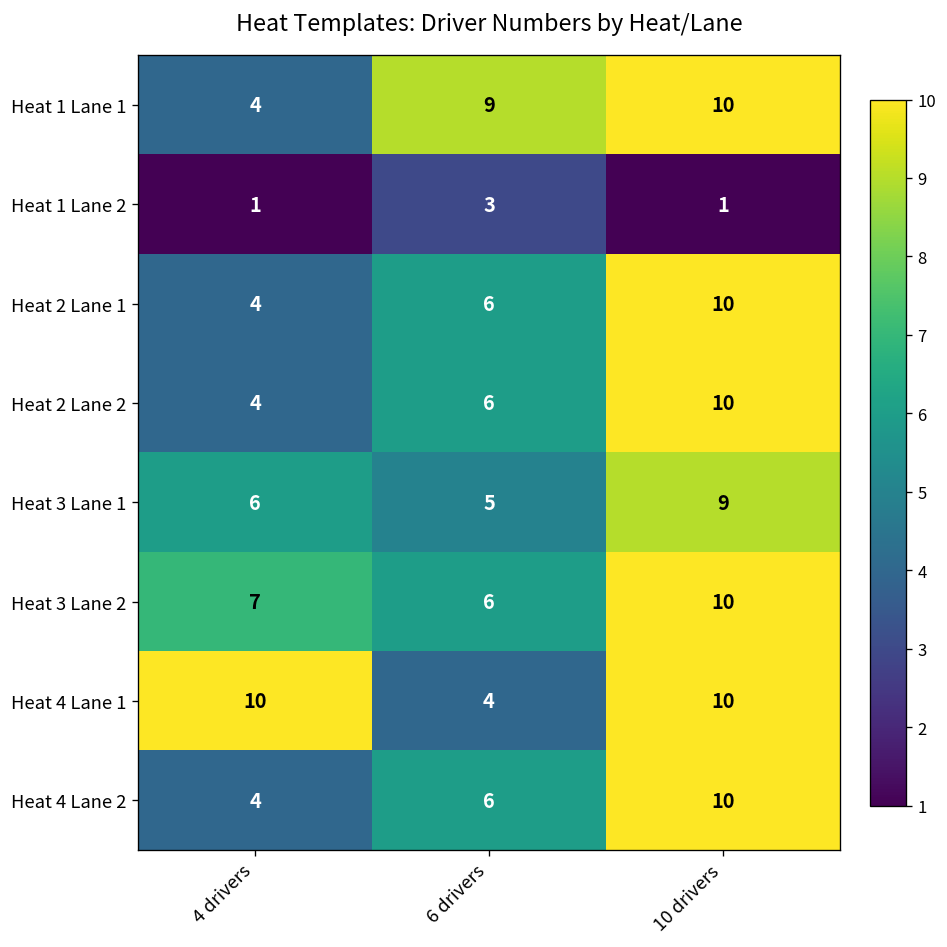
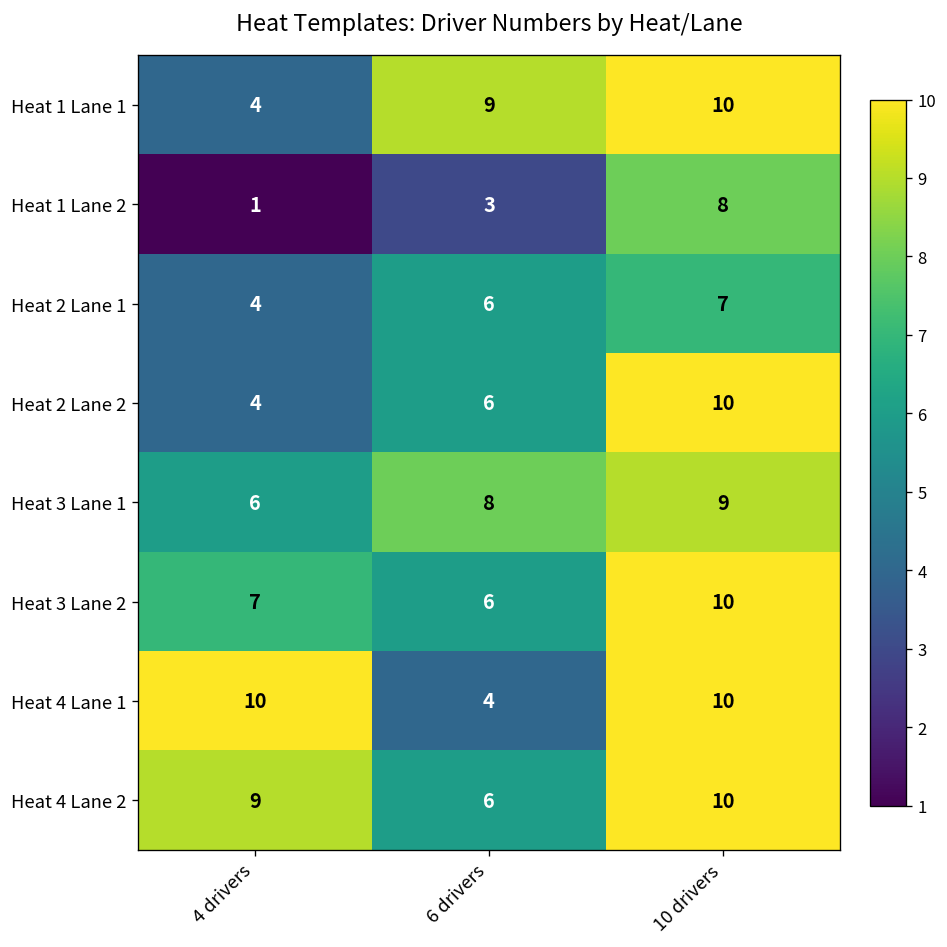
  {
    "Heat 1 Lane 1": {
      "4 drivers": 4,
      "6 drivers": 9,
      "10 drivers": 10
    },
    "Heat 1 Lane 2": {
      "4 drivers": 1,
      "6 drivers": 3,
-     "10 drivers": 1
+     "10 drivers": 8
    },
    "Heat 2 Lane 1": {
      "4 drivers": 4,
      "6 drivers": 6,
-     "10 drivers": 10
+     "10 drivers": 7
    },
    "Heat 2 Lane 2": {
      "4 drivers": 4,
      "6 drivers": 6,
      "10 drivers": 10
    },
    "Heat 3 Lane 1": {
      "4 drivers": 6,
-     "6 drivers": 5,
+     "6 drivers": 8,
      "10 drivers": 9
    },
    "Heat 3 Lane 2": {
      "4 drivers": 7,
      "6 drivers": 6,
      "10 drivers": 10
    },
    "Heat 4 Lane 1": {
      "4 drivers": 10,
      "6 drivers": 4,
      "10 drivers": 10
    },
    "Heat 4 Lane 2": {
-     "4 drivers": 4,
+     "4 drivers": 9,
      "6 drivers": 6,
      "10 drivers": 10
    }
  }
